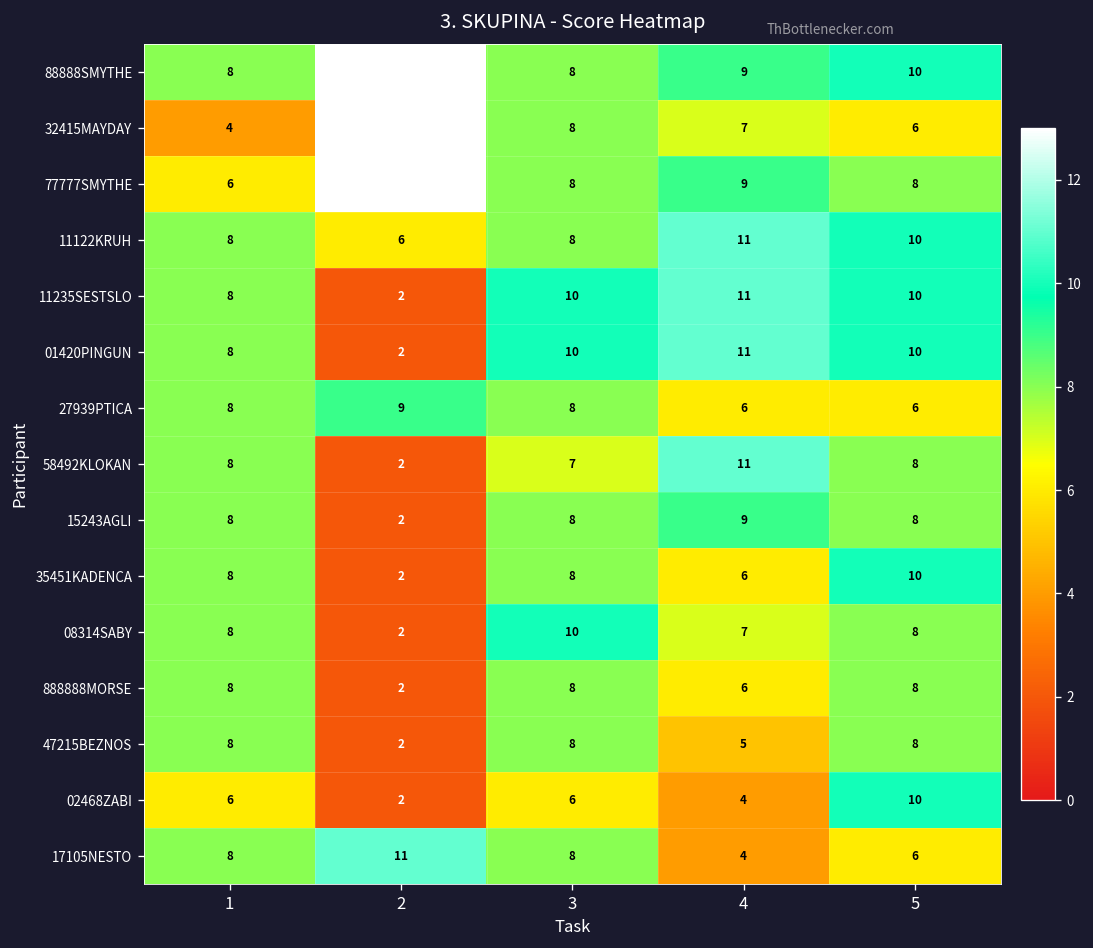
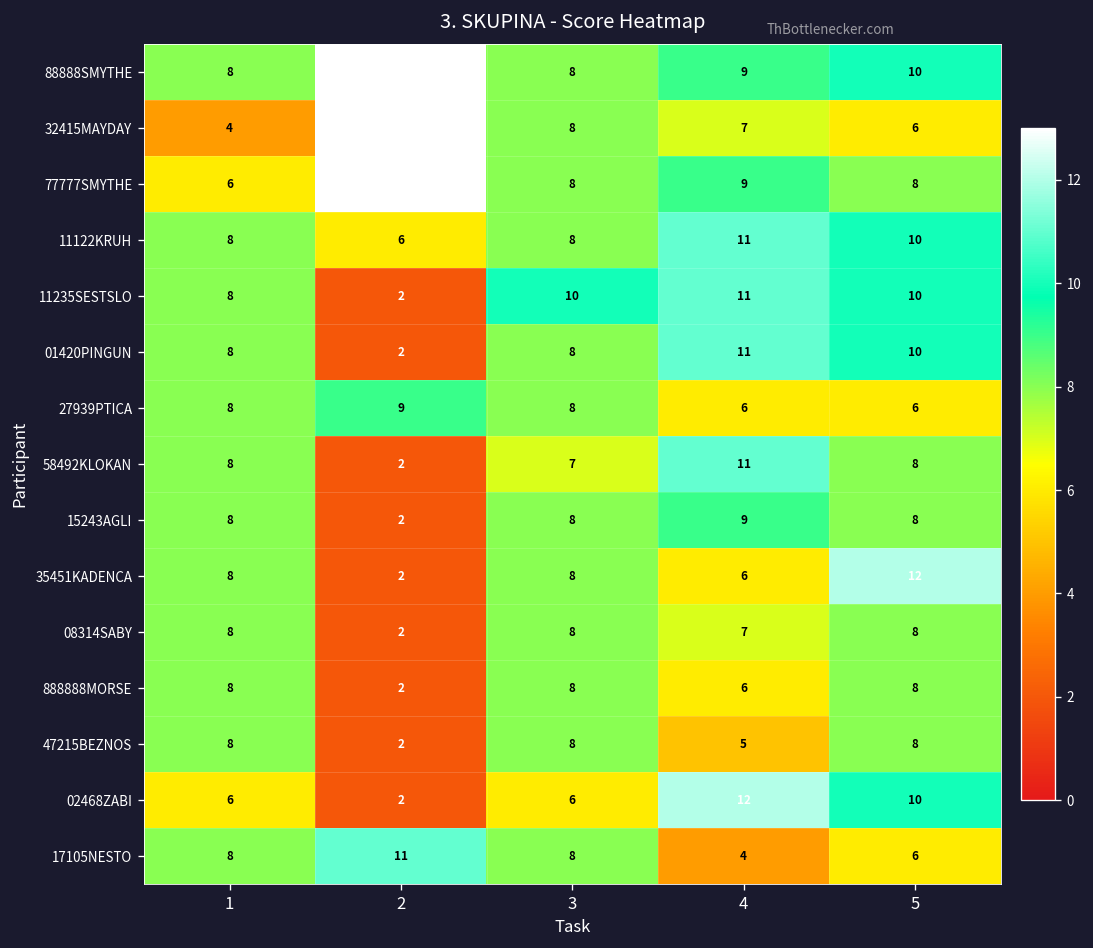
  {
    "88888SMYTHE": {
      "1": 8,
      "3": 8,
      "4": 9,
      "5": 10
    },
    "32415MAYDAY": {
      "1": 4,
      "3": 8,
      "4": 7,
      "5": 6
    },
    "77777SMYTHE": {
      "1": 6,
      "3": 8,
      "4": 9,
      "5": 8
    },
    "11122KRUH": {
      "1": 8,
      "2": 6,
      "3": 8,
      "4": 11,
      "5": 10
    },
    "11235SESTSLO": {
      "1": 8,
      "2": 2,
      "3": 10,
      "4": 11,
      "5": 10
    },
    "01420PINGUN": {
      "1": 8,
      "2": 2,
-     "3": 10,
+     "3": 8,
      "4": 11,
      "5": 10
    },
    "27939PTICA": {
      "1": 8,
      "2": 9,
      "3": 8,
      "4": 6,
      "5": 6
    },
    "58492KLOKAN": {
      "1": 8,
      "2": 2,
      "3": 7,
      "4": 11,
      "5": 8
    },
    "15243AGLI": {
      "1": 8,
      "2": 2,
      "3": 8,
      "4": 9,
      "5": 8
    },
    "35451KADENCA": {
      "1": 8,
      "2": 2,
      "3": 8,
      "4": 6,
-     "5": 10
+     "5": 12
    },
    "08314SABY": {
      "1": 8,
      "2": 2,
-     "3": 10,
+     "3": 8,
      "4": 7,
      "5": 8
    },
    "888888MORSE": {
      "1": 8,
      "2": 2,
      "3": 8,
      "4": 6,
      "5": 8
    },
    "47215BEZNOS": {
      "1": 8,
      "2": 2,
      "3": 8,
      "4": 5,
      "5": 8
    },
    "02468ZABI": {
      "1": 6,
      "2": 2,
      "3": 6,
-     "4": 4,
+     "4": 12,
      "5": 10
    },
    "17105NESTO": {
      "1": 8,
      "2": 11,
      "3": 8,
      "4": 4,
      "5": 6
    }
  }
